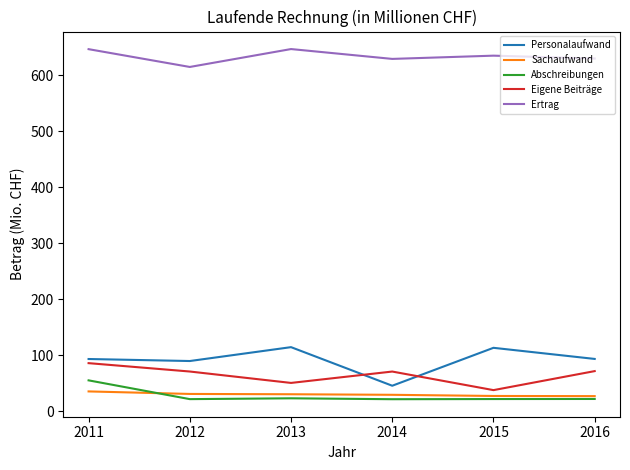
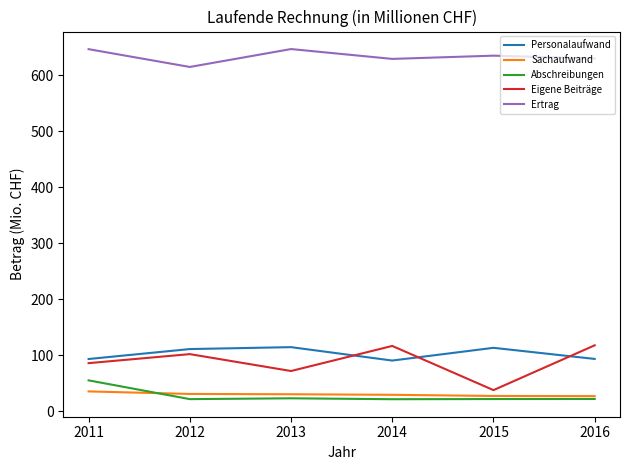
  {
    "Personalaufwand": {
      "2011": 90,
-     "2012": 90,
+     "2012": 110,
      "2013": 110,
-     "2014": 50,
+     "2014": 90,
      "2015": 110,
      "2016": 90
    },
    "Sachaufwand": {
      "2011": 40,
      "2012": 30,
      "2013": 30,
      "2014": 30,
      "2015": 30,
      "2016": 30
    },
    "Abschreibungen": {
      "2011": 60,
      "2012": 20,
      "2013": 20,
      "2014": 20,
      "2015": 20,
      "2016": 20
    },
    "Eigene Beiträge": {
      "2011": 90,
-     "2012": 70,
-     "2013": 50,
-     "2014": 70,
+     "2012": 100,
+     "2013": 70,
+     "2014": 120,
      "2015": 40,
-     "2016": 70
+     "2016": 120
    },
    "Ertrag": {
      "2011": 650,
      "2012": 610,
      "2013": 650,
      "2014": 630,
      "2015": 630
    }
  }
